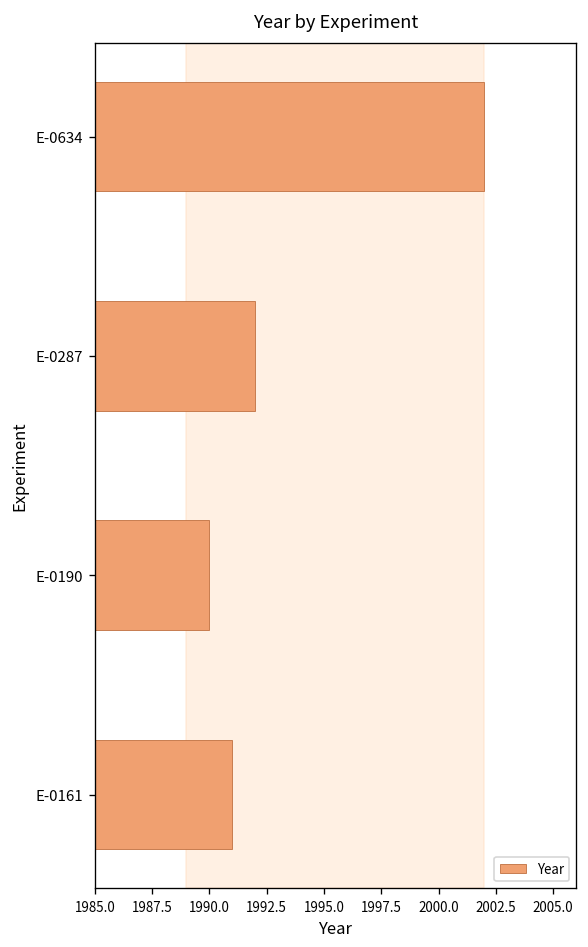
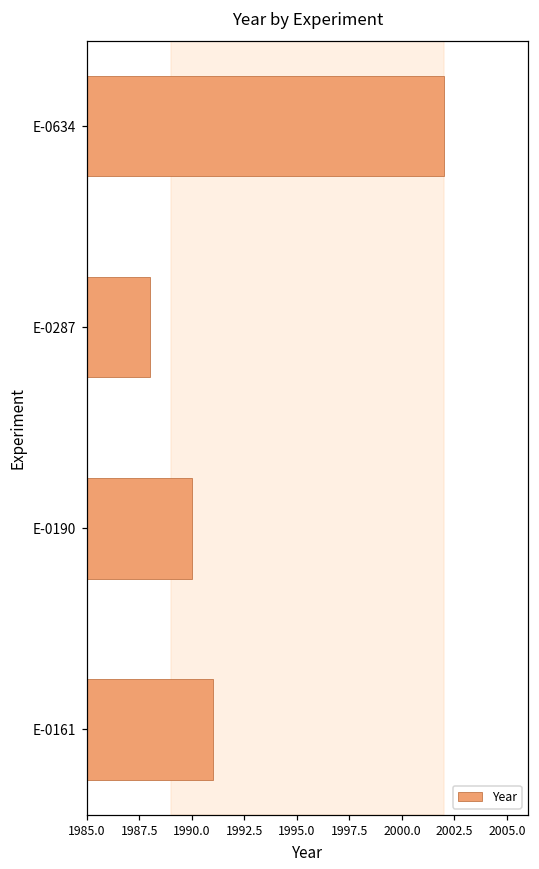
  {
    "E-0634": 2002,
-   "E-0287": 1992,
+   "E-0287": 1988,
    "E-0190": 1990,
    "E-0161": 1991
  }
